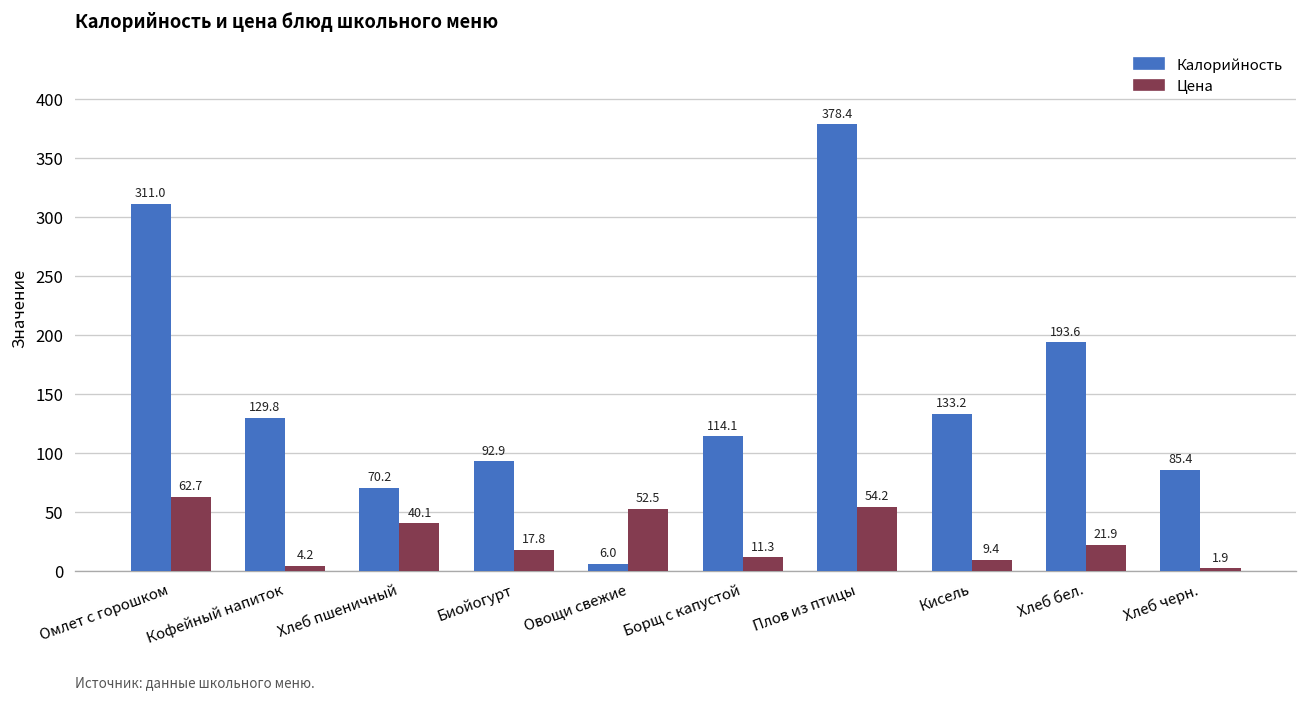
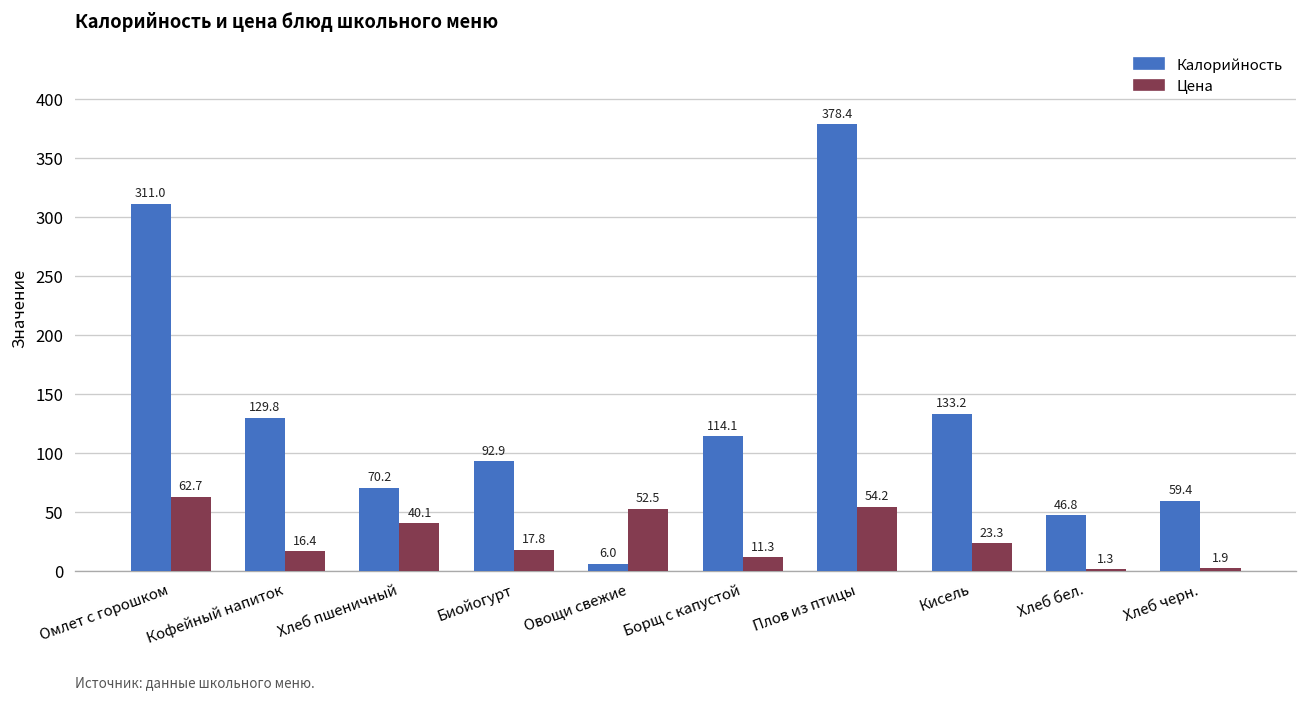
  {
    "Калорийность": {
      "Омлет с горошком": 311.0,
      "Кофейный напиток": 129.8,
      "Хлеб пшеничный": 70.2,
      "Биойогурт": 92.9,
      "Овощи свежие": 6.0,
      "Борщ с капустой": 114.1,
      "Плов из птицы": 378.4,
      "Кисель": 133.2,
-     "Хлеб бел.": 193.6,
-     "Хлеб черн.": 85.4
+     "Хлеб бел.": 46.8,
+     "Хлеб черн.": 59.4
    },
    "Цена": {
      "Омлет с горошком": 62.7,
-     "Кофейный напиток": 4.2,
+     "Кофейный напиток": 16.4,
      "Хлеб пшеничный": 40.1,
      "Биойогурт": 17.8,
      "Овощи свежие": 52.5,
      "Борщ с капустой": 11.3,
      "Плов из птицы": 54.2,
-     "Кисель": 9.4,
-     "Хлеб бел.": 21.9,
+     "Кисель": 23.3,
+     "Хлеб бел.": 1.3,
      "Хлеб черн.": 1.9
    }
  }
